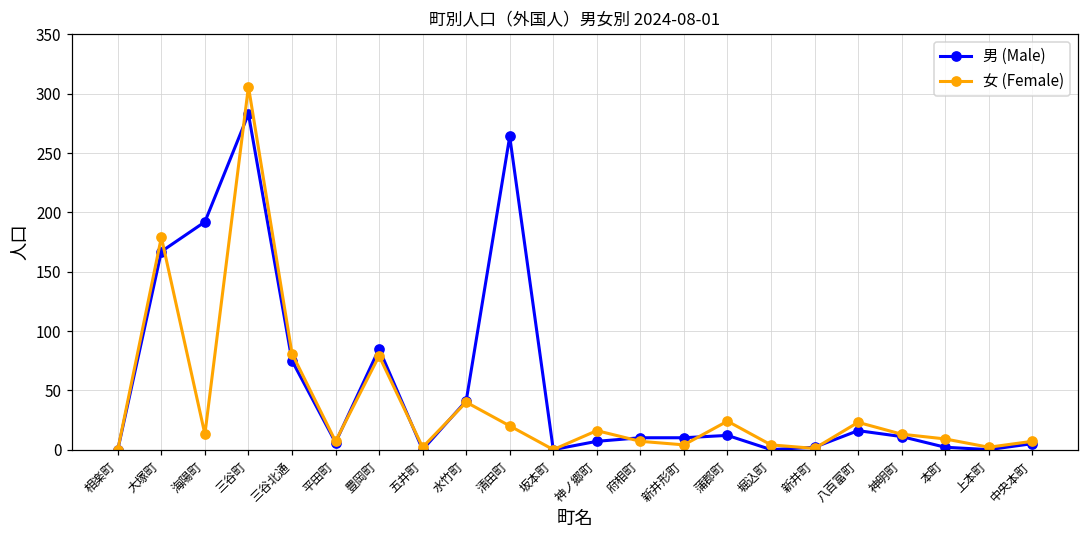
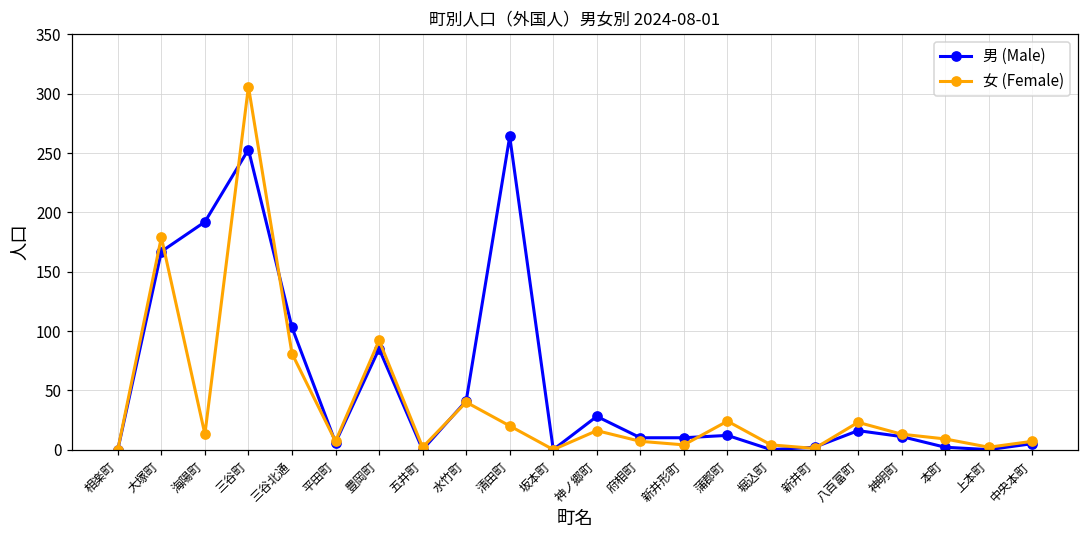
  {
    "男 (Male)": {
      "大塚町": 167,
      "海陽町": 192,
-     "三谷町": 283,
-     "三谷北通": 75,
+     "三谷町": 253,
+     "三谷北通": 103,
      "豊岡町": 85,
      "清田町": 264,
-     "神ノ郷町": 7,
+     "神ノ郷町": 28,
      "府相町": 10,
      "新井形町": 10,
      "蒲郡町": 12,
      "堀込町": 0,
      "八百富町": 16,
      "本町": 2
    },
    "女 (Female)": {
      "大塚町": 179,
      "海陽町": 13,
      "三谷町": 306,
      "三谷北通": 81,
-     "豊岡町": 79,
+     "豊岡町": 92,
      "清田町": 20,
      "神ノ郷町": 16,
      "府相町": 7,
      "新井形町": 4,
      "蒲郡町": 24,
      "堀込町": 4,
      "八百富町": 23,
      "本町": 9
    }
  }
